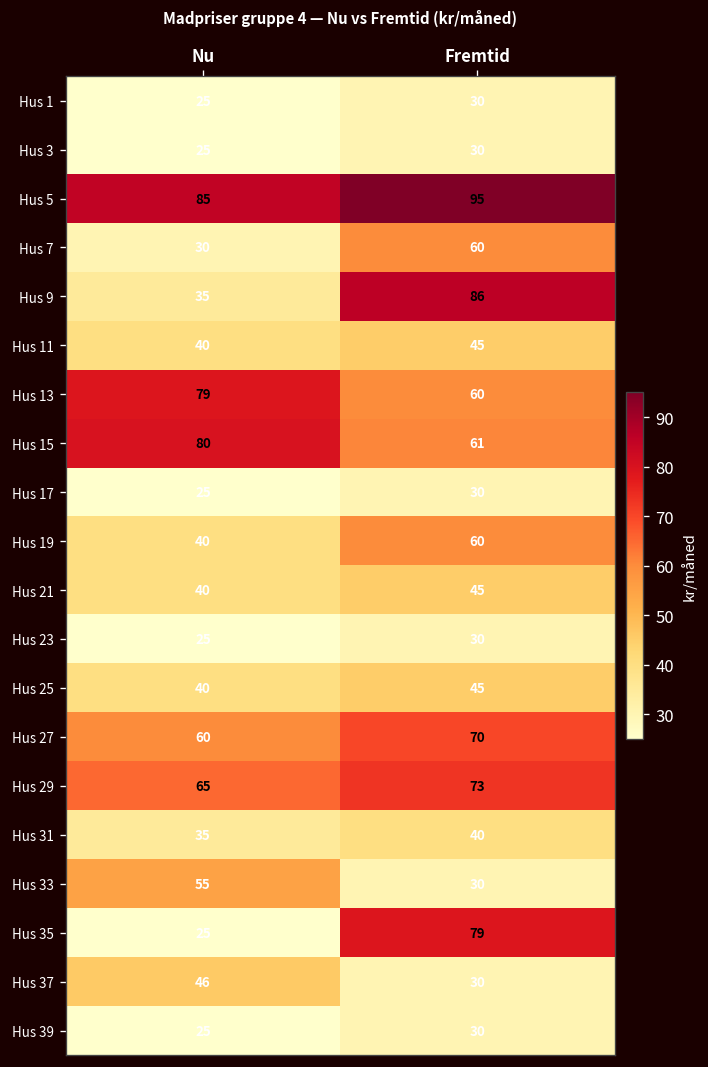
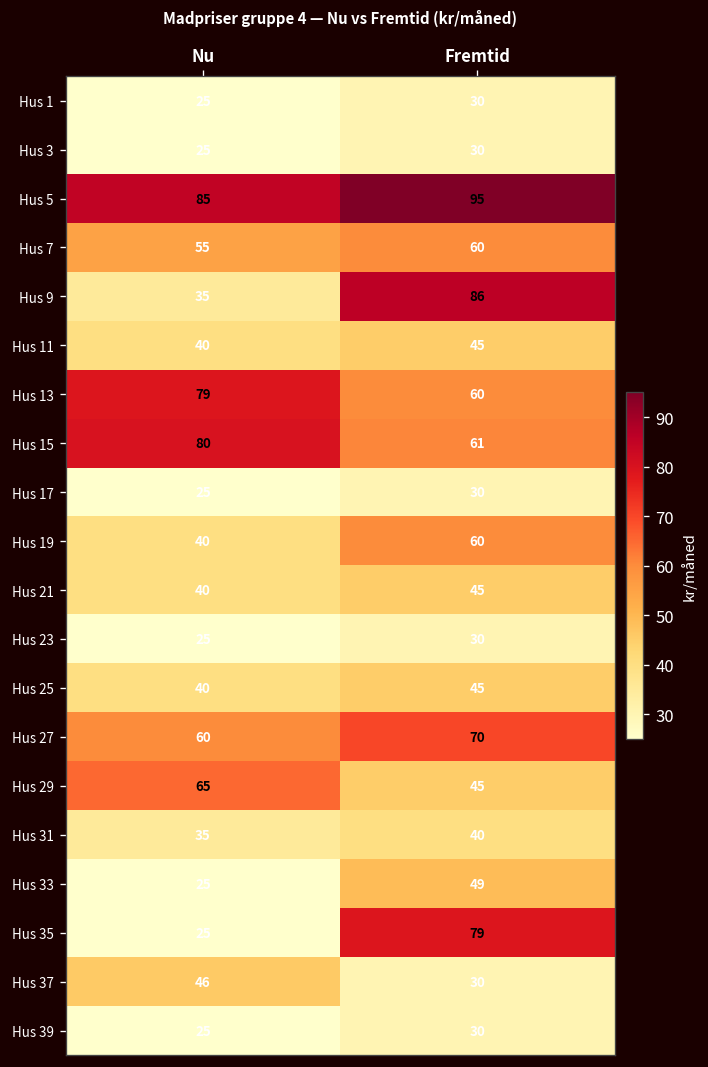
  {
    "Hus 1": {
      "Nu": 25,
      "Fremtid": 30
    },
    "Hus 3": {
      "Nu": 25,
      "Fremtid": 30
    },
    "Hus 5": {
      "Nu": 85,
      "Fremtid": 95
    },
    "Hus 7": {
-     "Nu": 30,
+     "Nu": 55,
      "Fremtid": 60
    },
    "Hus 9": {
      "Nu": 35,
      "Fremtid": 86
    },
    "Hus 11": {
      "Nu": 40,
      "Fremtid": 45
    },
    "Hus 13": {
      "Nu": 79,
      "Fremtid": 60
    },
    "Hus 15": {
      "Nu": 80,
      "Fremtid": 61
    },
    "Hus 17": {
      "Nu": 25,
      "Fremtid": 30
    },
    "Hus 19": {
      "Nu": 40,
      "Fremtid": 60
    },
    "Hus 21": {
      "Nu": 40,
      "Fremtid": 45
    },
    "Hus 23": {
      "Nu": 25,
      "Fremtid": 30
    },
    "Hus 25": {
      "Nu": 40,
      "Fremtid": 45
    },
    "Hus 27": {
      "Nu": 60,
      "Fremtid": 70
    },
    "Hus 29": {
      "Nu": 65,
-     "Fremtid": 73
+     "Fremtid": 45
    },
    "Hus 31": {
      "Nu": 35,
      "Fremtid": 40
    },
    "Hus 33": {
-     "Nu": 55,
-     "Fremtid": 30
+     "Nu": 25,
+     "Fremtid": 49
    },
    "Hus 35": {
      "Nu": 25,
      "Fremtid": 79
    },
    "Hus 37": {
      "Nu": 46,
      "Fremtid": 30
    },
    "Hus 39": {
      "Nu": 25,
      "Fremtid": 30
    }
  }
